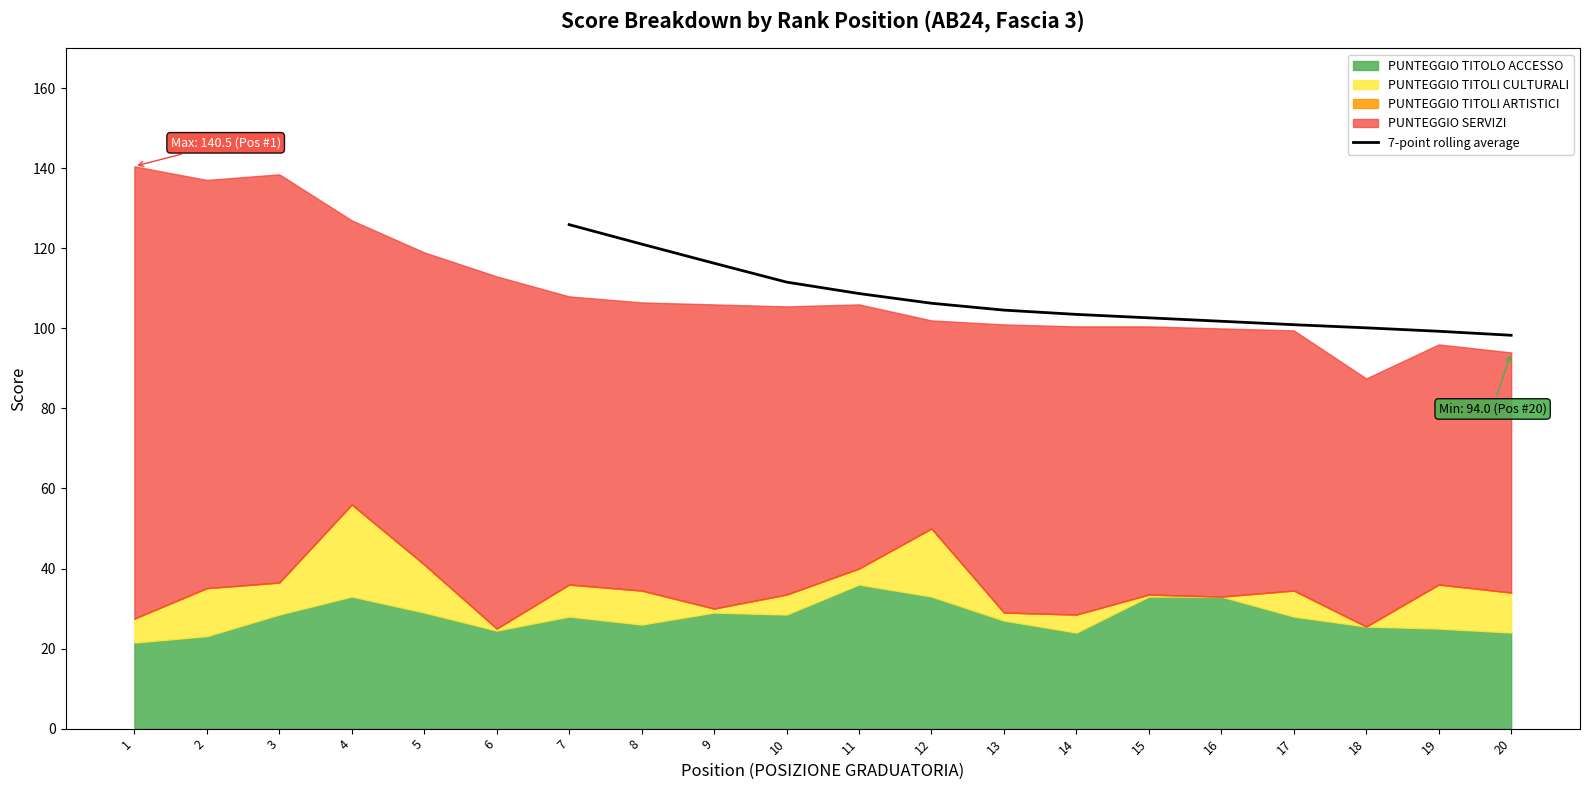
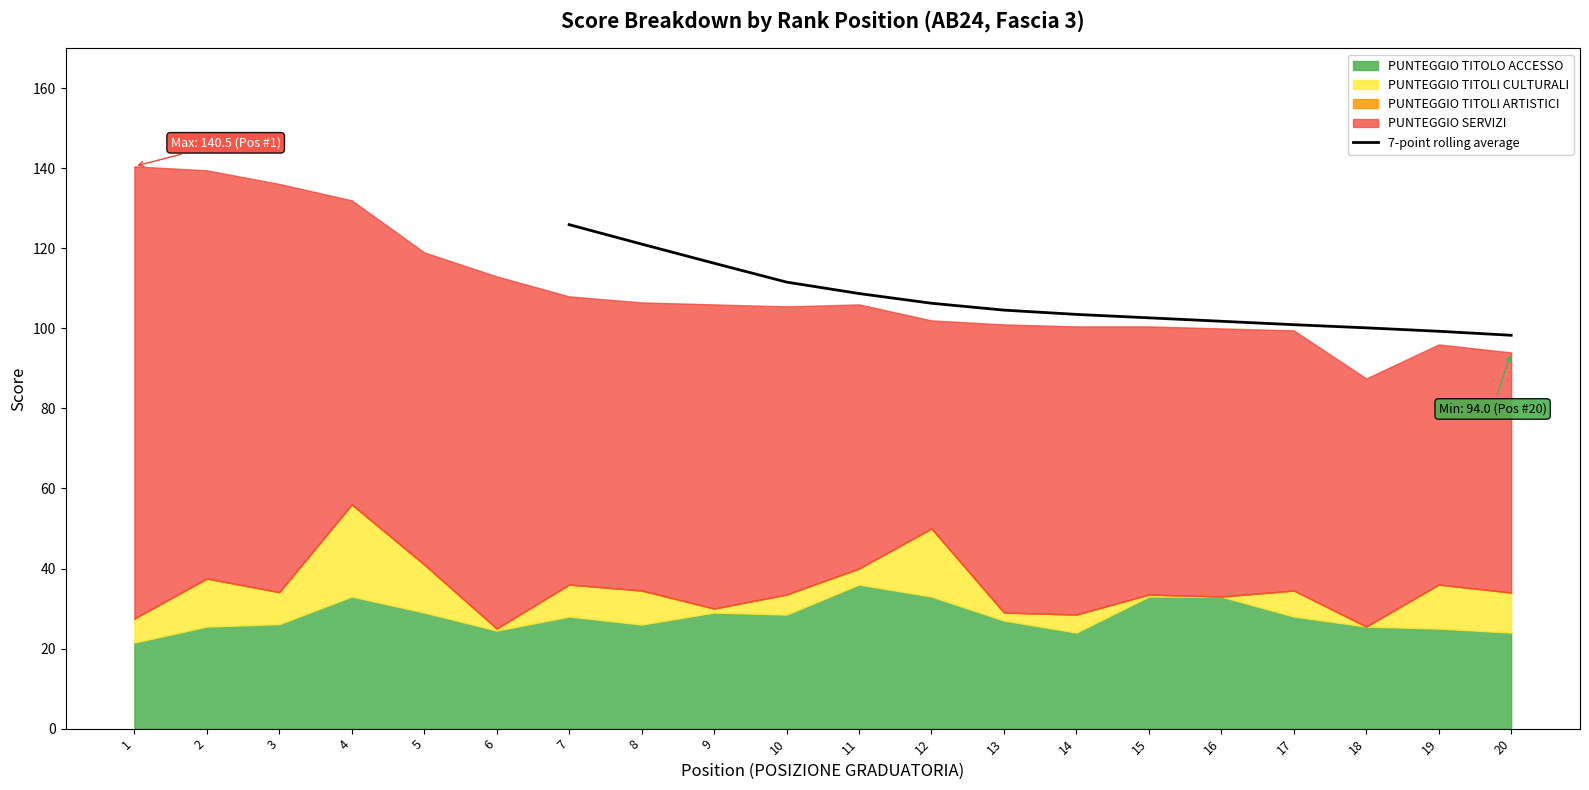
  {
    "PUNTEGGIO TITOLO ACCESSO": {
      "1": 22,
-     "2": 23,
-     "3": 29,
+     "2": 26,
+     "3": 26,
      "4": 33,
      "5": 29,
      "7": 28,
      "8": 26,
      "9": 29,
      "10": 29,
      "11": 36,
      "12": 33,
      "13": 27,
      "14": 24,
      "17": 28,
      "19": 25,
      "20": 24
    },
    "7-point rolling average": {
      "7": 126,
      "8": 121,
      "9": 116,
      "10": 112,
      "11": 109,
      "12": 106,
      "13": 105,
      "14": 104,
      "15": 103,
      "16": 102,
      "17": 101,
      "18": 100,
      "19": 99,
      "20": 98
    },
    "PUNTEGGIO SERVIZI": {
      "1": 113,
      "2": 102,
      "3": 102,
-     "4": 71,
+     "4": 76,
      "5": 78,
      "6": 88,
      "7": 72,
      "8": 72,
      "9": 76,
      "10": 72,
      "11": 66,
      "12": 52,
      "13": 72,
      "14": 72,
      "15": 67,
      "16": 67,
      "17": 65,
      "18": 62,
      "19": 60
    }
  }
